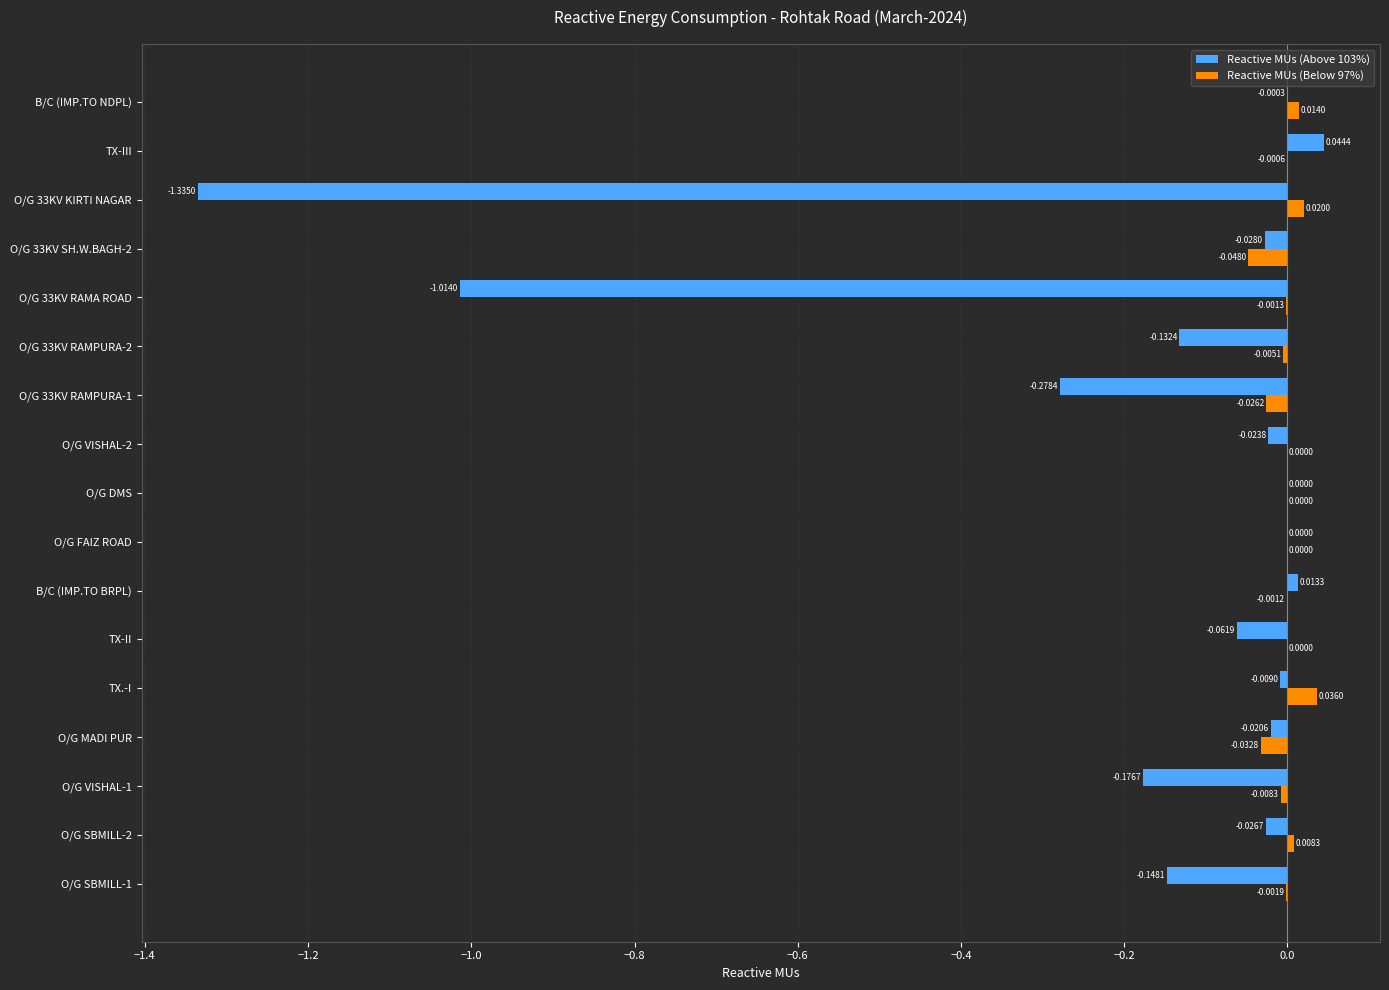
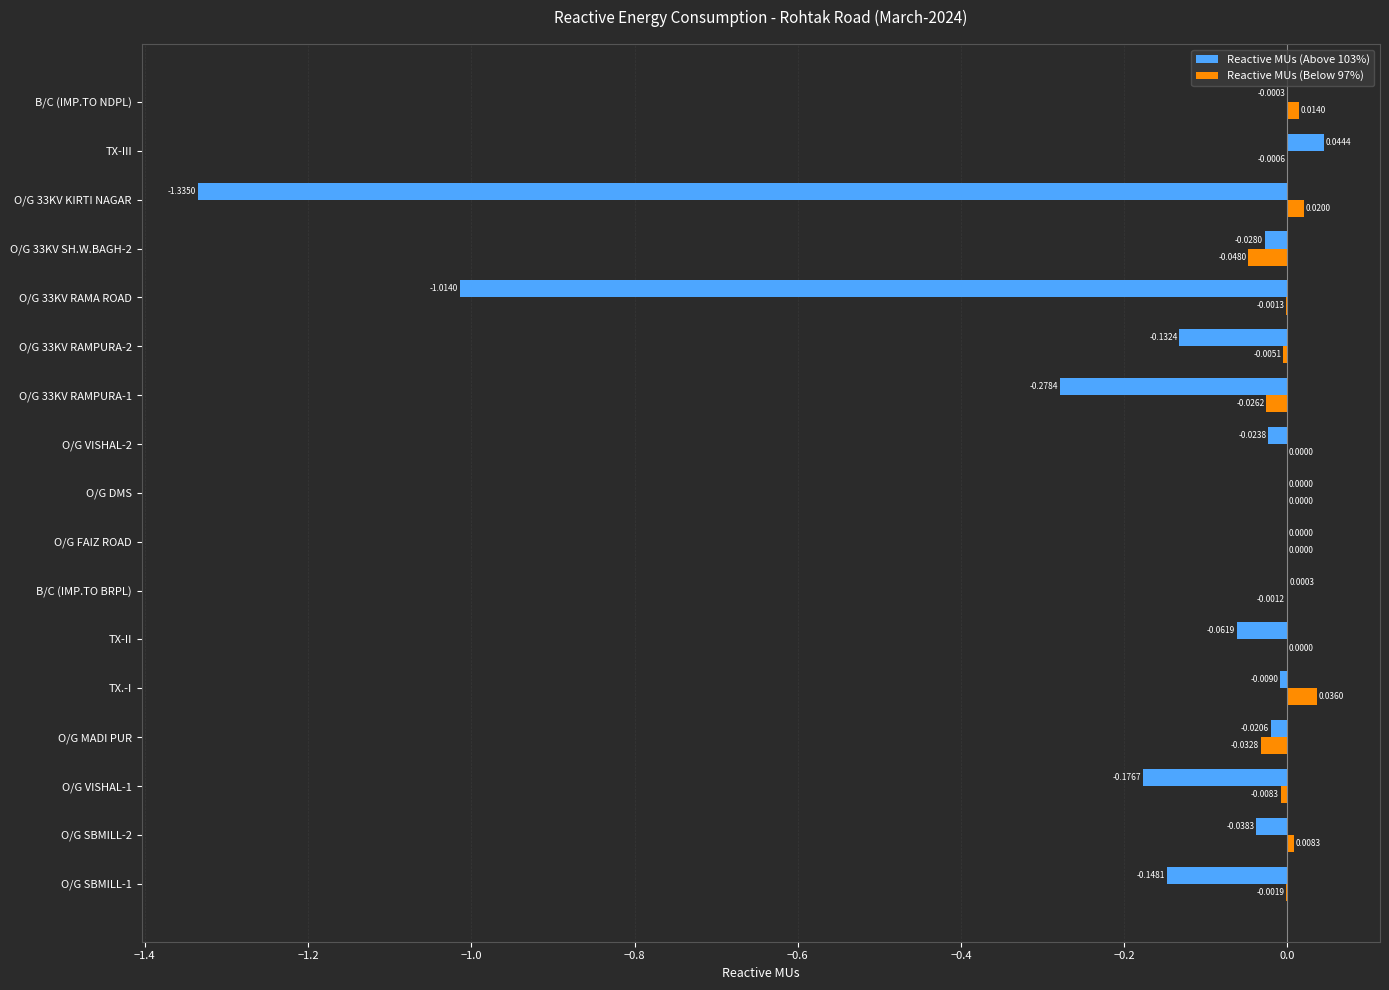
  {
    "Reactive MUs (Above 103%)": {
      "B/C (IMP.TO NDPL)": -0.0003,
      "TX-III": 0.0444,
      "O/G 33KV KIRTI NAGAR": -1.3350,
      "O/G 33KV SH.W.BAGH-2": -0.0280,
      "O/G 33KV RAMA ROAD": -1.0140,
      "O/G 33KV RAMPURA-2": -0.1324,
      "O/G 33KV RAMPURA-1": -0.2784,
      "O/G VISHAL-2": -0.0238,
      "O/G DMS": 0.0000,
      "O/G FAIZ ROAD": 0.0000,
-     "B/C (IMP.TO BRPL)": 0.0133,
+     "B/C (IMP.TO BRPL)": 0.0003,
      "TX-II": -0.0619,
      "TX.-I": -0.0090,
      "O/G MADI PUR": -0.0206,
      "O/G VISHAL-1": -0.1767,
-     "O/G SBMILL-2": -0.0267,
+     "O/G SBMILL-2": -0.0383,
      "O/G SBMILL-1": -0.1481
    },
    "Reactive MUs (Below 97%)": {
      "B/C (IMP.TO NDPL)": 0.0140,
      "TX-III": -0.0006,
      "O/G 33KV KIRTI NAGAR": 0.0200,
      "O/G 33KV SH.W.BAGH-2": -0.0480,
      "O/G 33KV RAMA ROAD": -0.0013,
      "O/G 33KV RAMPURA-2": -0.0051,
      "O/G 33KV RAMPURA-1": -0.0262,
      "O/G VISHAL-2": 0.0000,
      "O/G DMS": 0.0000,
      "O/G FAIZ ROAD": 0.0000,
      "B/C (IMP.TO BRPL)": -0.0012,
      "TX-II": 0.0000,
      "TX.-I": 0.0360,
      "O/G MADI PUR": -0.0328,
      "O/G VISHAL-1": -0.0083,
      "O/G SBMILL-2": 0.0083,
      "O/G SBMILL-1": -0.0019
    }
  }
